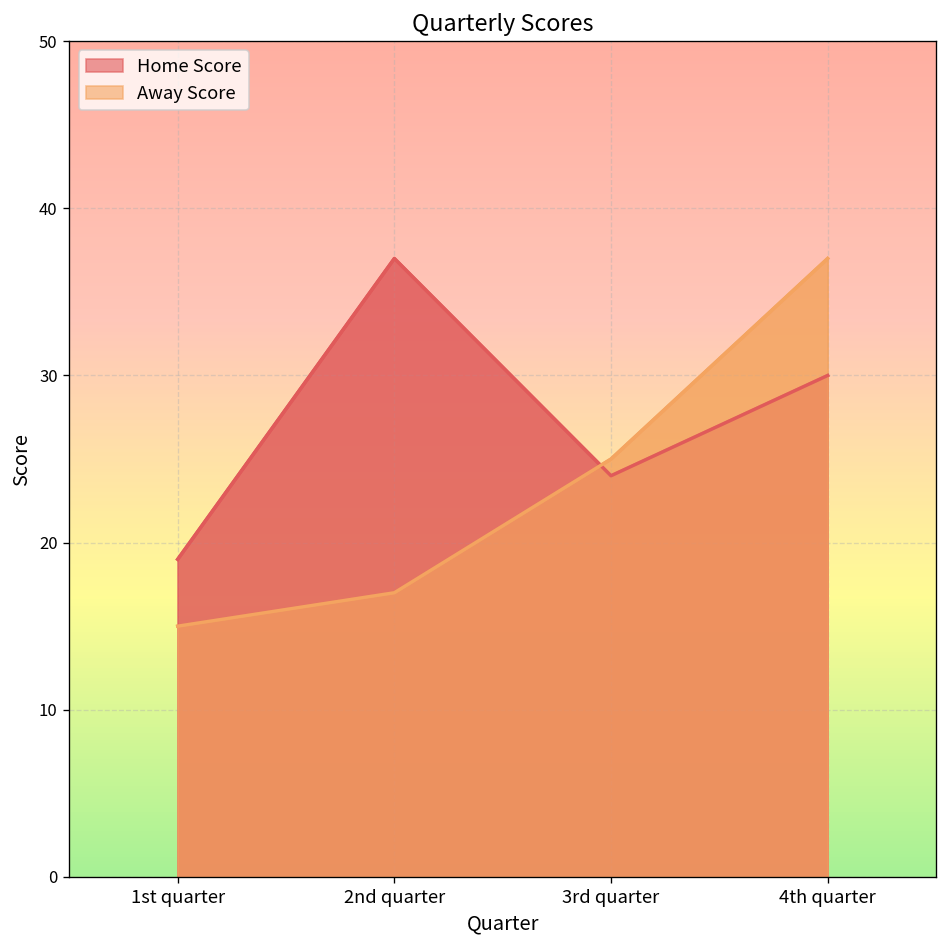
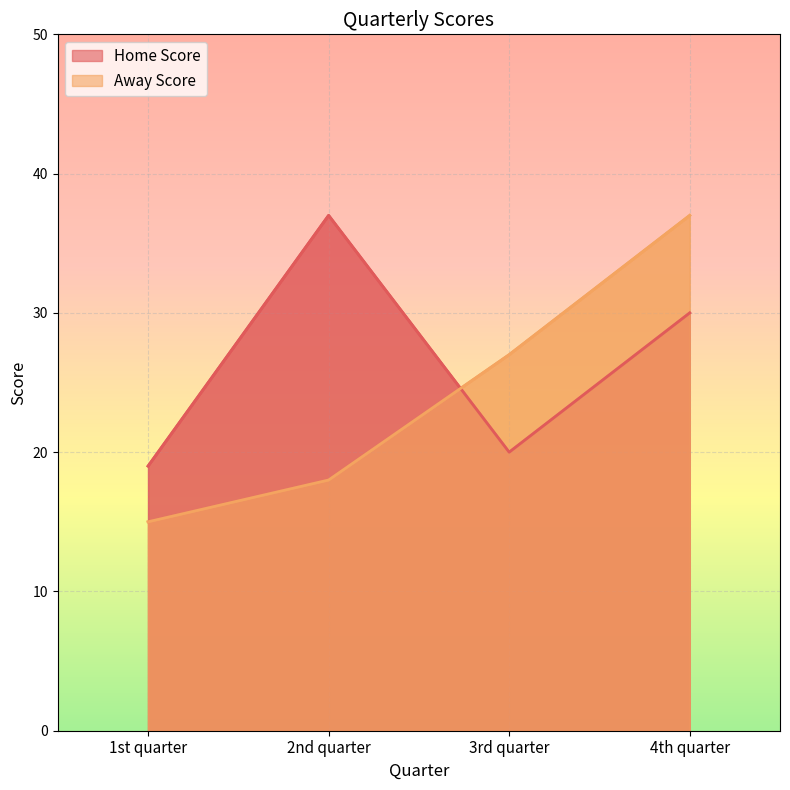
  {
    "Home Score": {
      "1st quarter": 19,
      "2nd quarter": 37,
-     "3rd quarter": 24,
+     "3rd quarter": 20,
      "4th quarter": 30
    },
    "Away Score": {
      "1st quarter": 15,
-     "2nd quarter": 17,
-     "3rd quarter": 25,
+     "2nd quarter": 18,
+     "3rd quarter": 27,
      "4th quarter": 37
    }
  }
